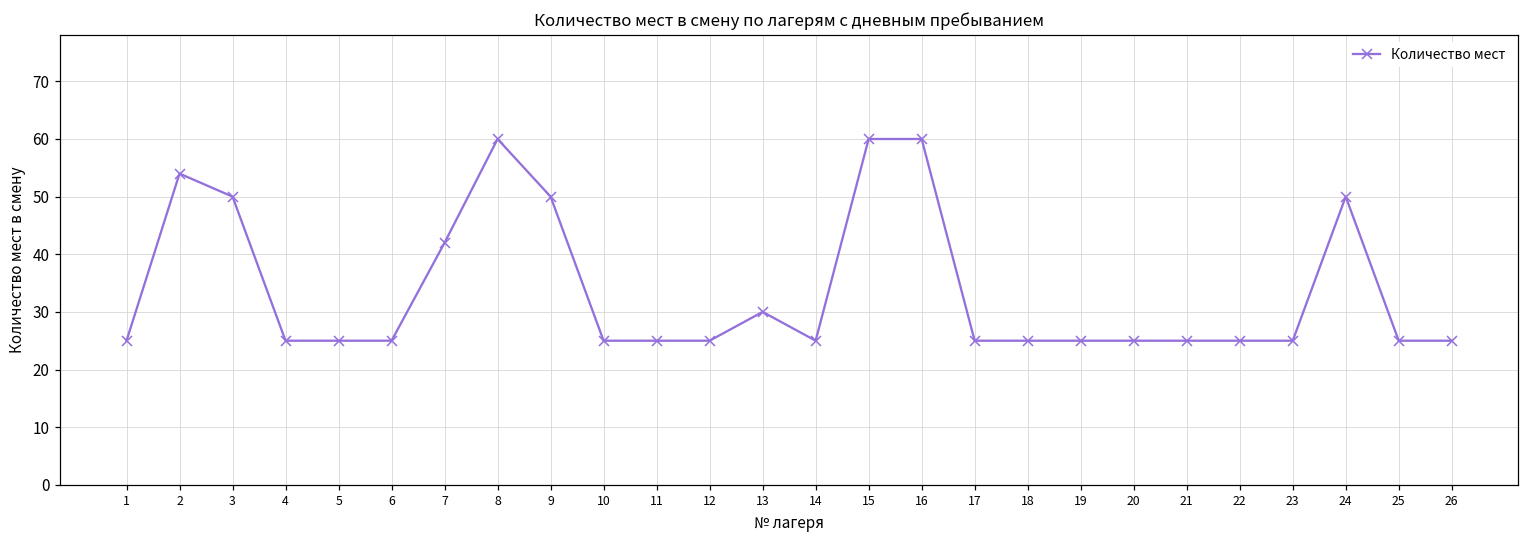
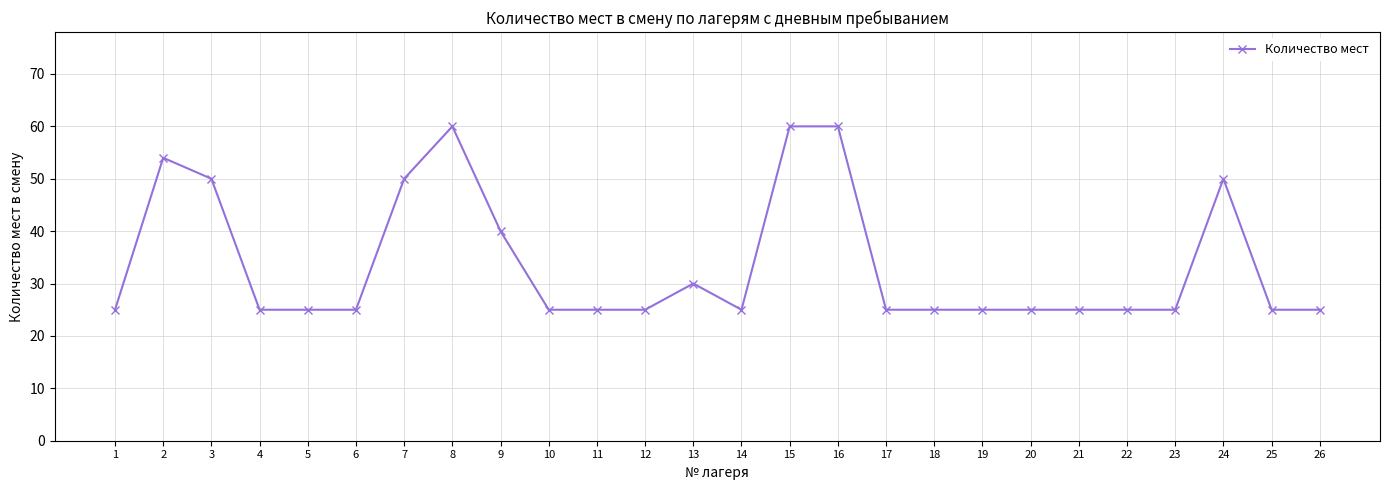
  {
    "1": 25,
    "2": 54,
    "3": 50,
    "4": 25,
    "5": 25,
    "6": 25,
-   "7": 42,
+   "7": 50,
    "8": 60,
-   "9": 50,
+   "9": 40,
    "10": 25,
    "11": 25,
    "12": 25,
    "13": 30,
    "14": 25,
    "15": 60,
    "16": 60,
    "17": 25,
    "18": 25,
    "19": 25,
    "20": 25,
    "21": 25,
    "22": 25,
    "23": 25,
    "24": 50,
    "25": 25,
    "26": 25
  }
